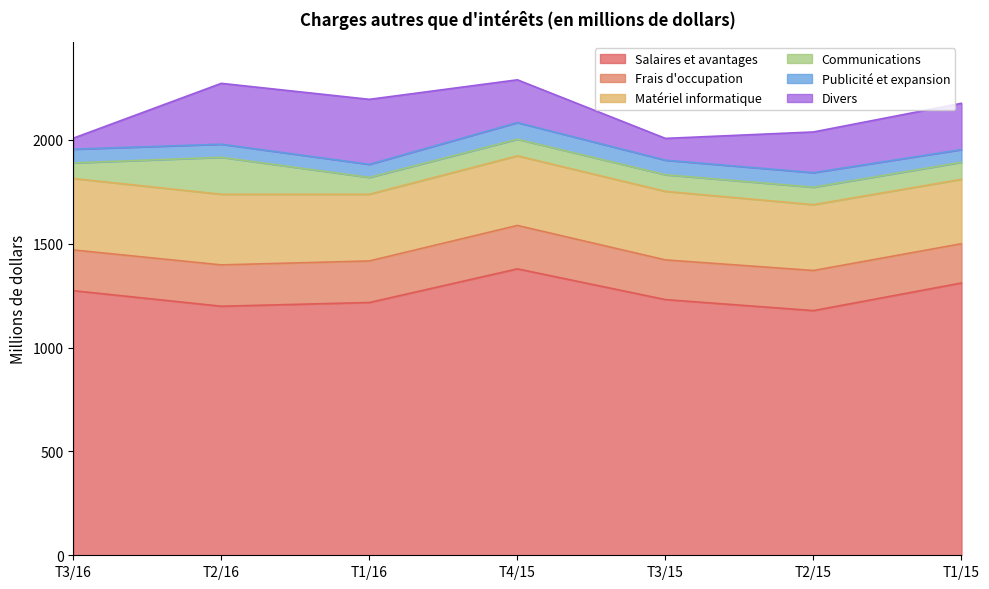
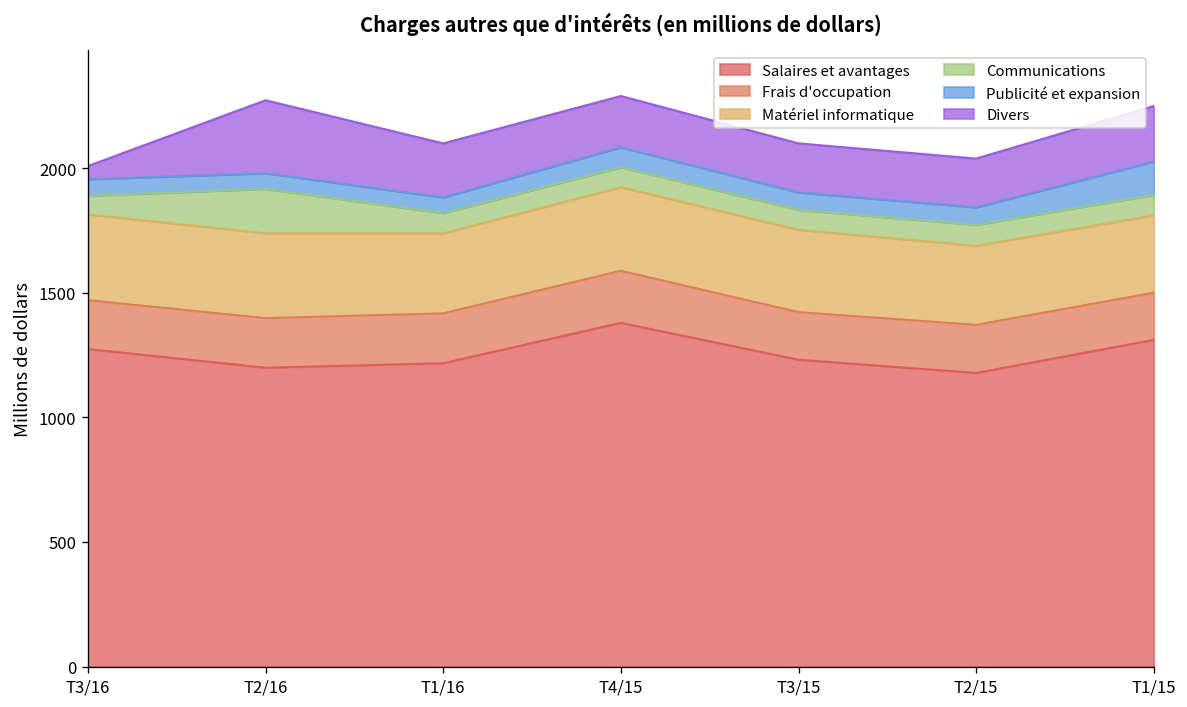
  {
    "Communications": {
      "T3/16": 80,
      "T2/16": 180,
      "T1/16": 80,
      "T4/15": 80,
      "T3/15": 80,
      "T2/15": 80,
      "T1/15": 80
    },
    "Publicité et expansion": {
      "T3/16": 70,
      "T2/16": 60,
      "T1/16": 60,
      "T4/15": 80,
      "T3/15": 70,
      "T2/15": 70,
-     "T1/15": 60
+     "T1/15": 130
    },
    "Divers": {
      "T3/16": 50,
      "T2/16": 290,
-     "T1/16": 310,
+     "T1/16": 220,
      "T4/15": 210,
-     "T3/15": 110,
+     "T3/15": 200,
      "T2/15": 200,
      "T1/15": 220
    }
  }
